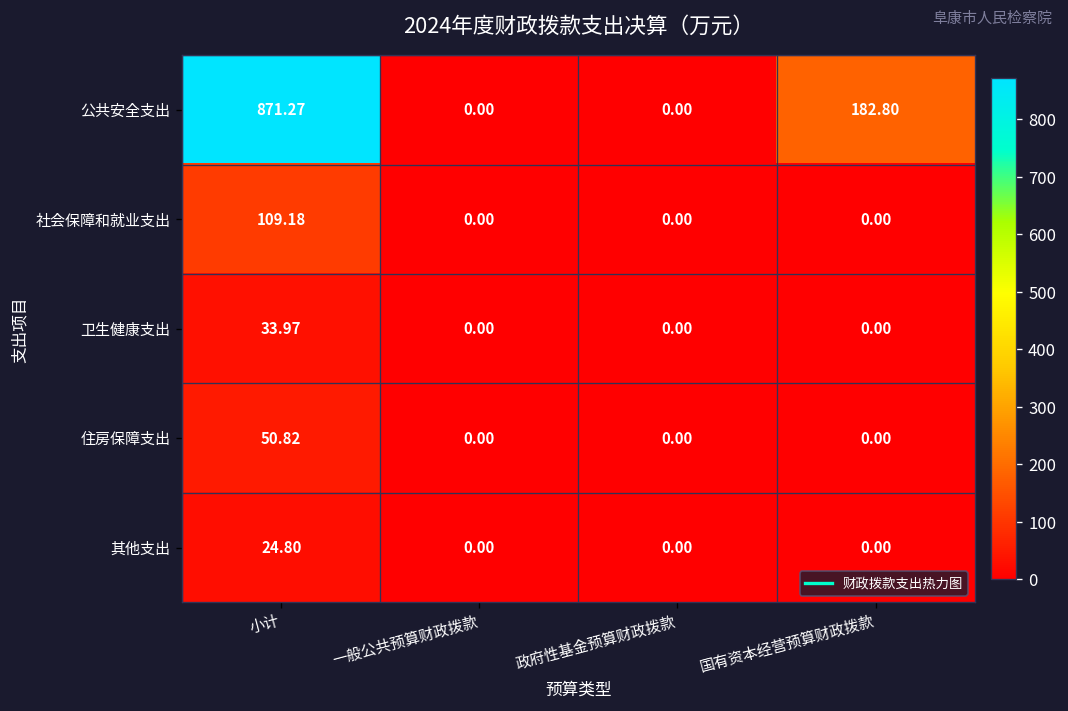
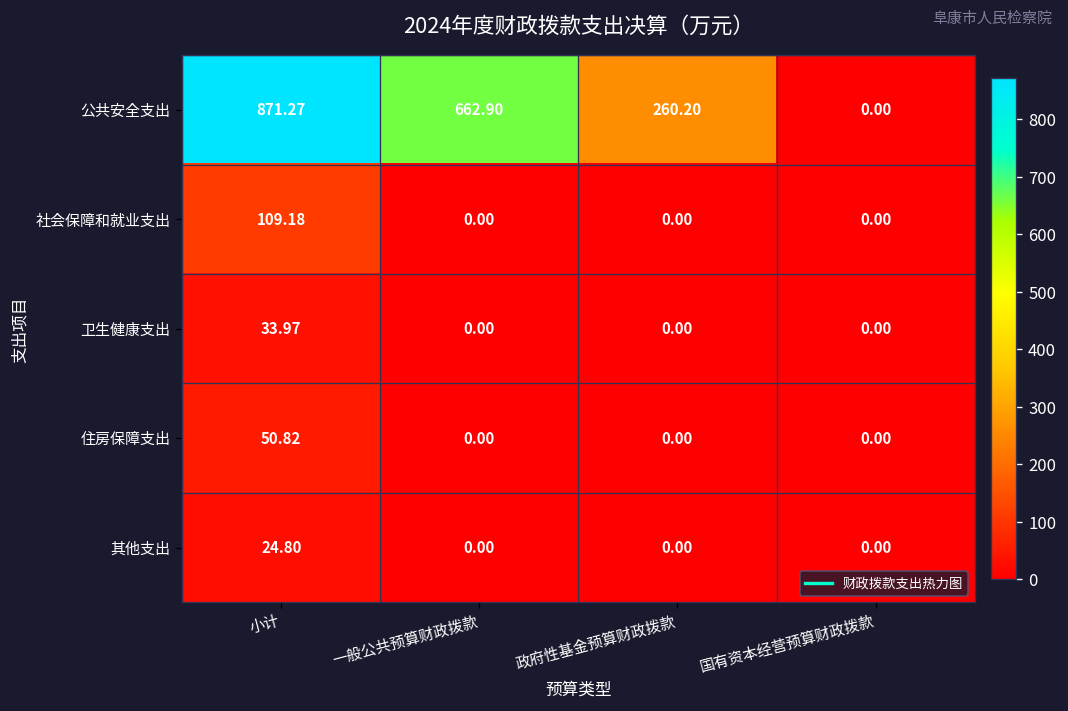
  {
    "公共安全支出": {
      "小计": 871.27,
-     "一般公共预算财政拨款": 0.00,
-     "政府性基金预算财政拨款": 0.00,
-     "国有资本经营预算财政拨款": 182.80
+     "一般公共预算财政拨款": 662.90,
+     "政府性基金预算财政拨款": 260.20,
+     "国有资本经营预算财政拨款": 0.00
    },
    "社会保障和就业支出": {
      "小计": 109.18,
      "一般公共预算财政拨款": 0.00,
      "政府性基金预算财政拨款": 0.00,
      "国有资本经营预算财政拨款": 0.00
    },
    "卫生健康支出": {
      "小计": 33.97,
      "一般公共预算财政拨款": 0.00,
      "政府性基金预算财政拨款": 0.00,
      "国有资本经营预算财政拨款": 0.00
    },
    "住房保障支出": {
      "小计": 50.82,
      "一般公共预算财政拨款": 0.00,
      "政府性基金预算财政拨款": 0.00,
      "国有资本经营预算财政拨款": 0.00
    },
    "其他支出": {
      "小计": 24.80,
      "一般公共预算财政拨款": 0.00,
      "政府性基金预算财政拨款": 0.00,
      "国有资本经营预算财政拨款": 0.00
    }
  }
